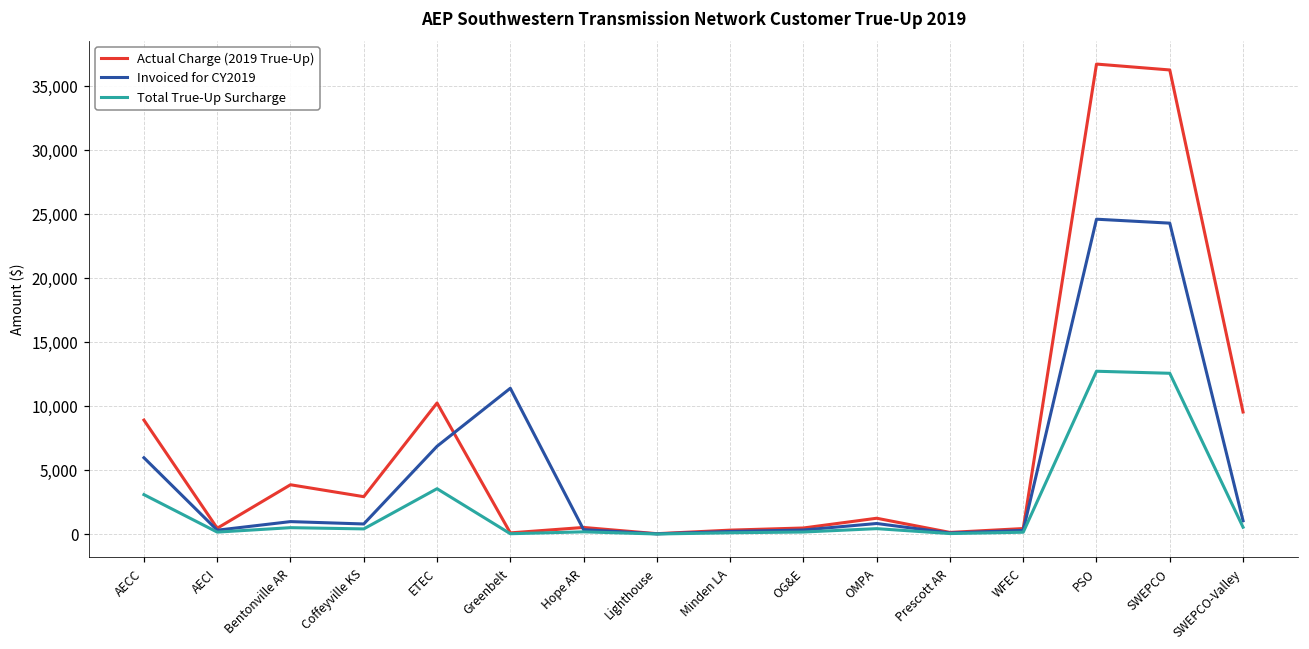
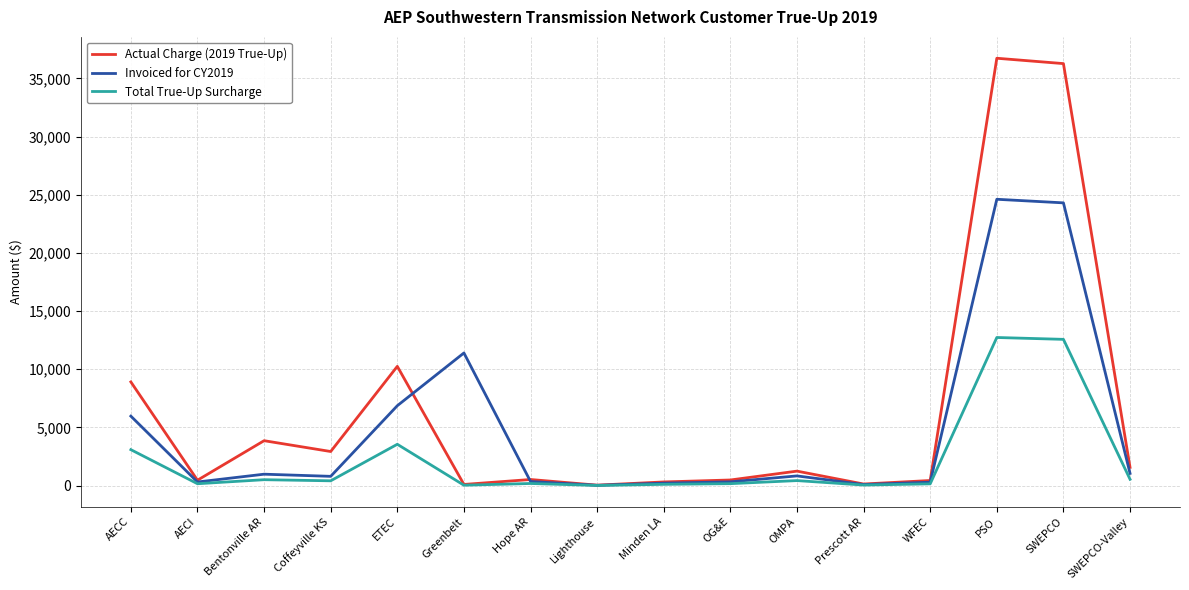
  {
    "Actual Charge (2019 True-Up)": {
      "AECC": "8,900",
      "Bentonville AR": "3,900",
      "Coffeyville KS": "2,900",
      "ETEC": "10,300",
      "OMPA": "1,200",
      "PSO": "36,700",
      "SWEPCO": "36,300",
-     "SWEPCO-Valley": "9,500"
+     "SWEPCO-Valley": "1,600"
    },
    "Invoiced for CY2019": {
      "AECC": "6,000",
      "Bentonville AR": "1,000",
      "Coffeyville KS": "800",
      "ETEC": "6,900",
      "Greenbelt": "11,400",
      "OMPA": "800",
      "PSO": "24,600",
      "SWEPCO": "24,300",
      "SWEPCO-Valley": "1,000"
    },
    "Total True-Up Surcharge": {
      "AECC": "3,100",
      "Bentonville AR": "500",
      "Coffeyville KS": "400",
      "ETEC": "3,600",
      "OMPA": "400",
      "PSO": "12,700",
      "SWEPCO": "12,600",
      "SWEPCO-Valley": "500"
    }
  }
